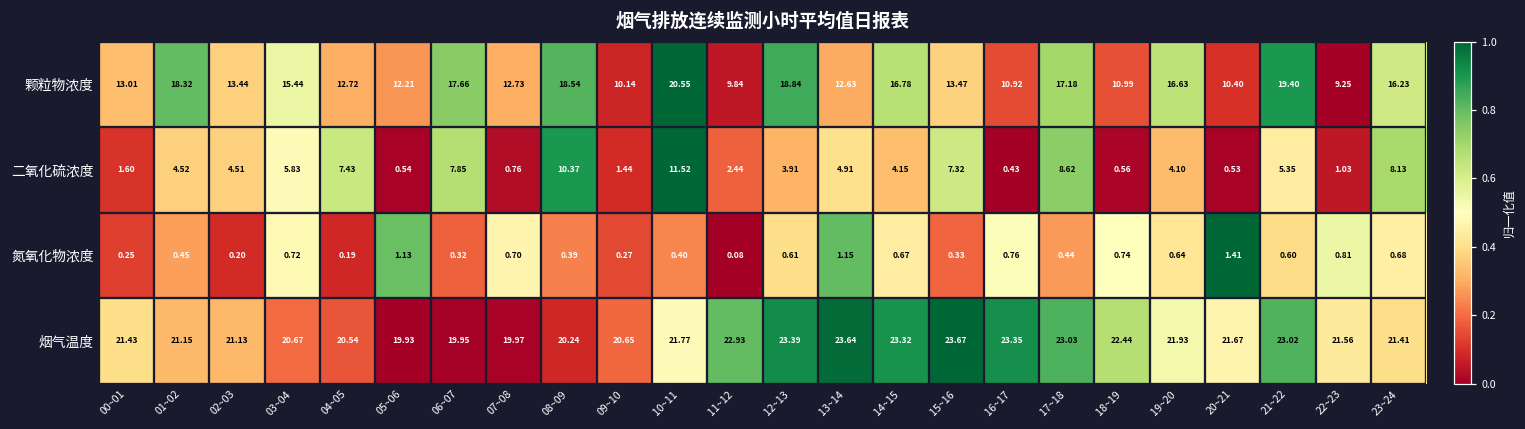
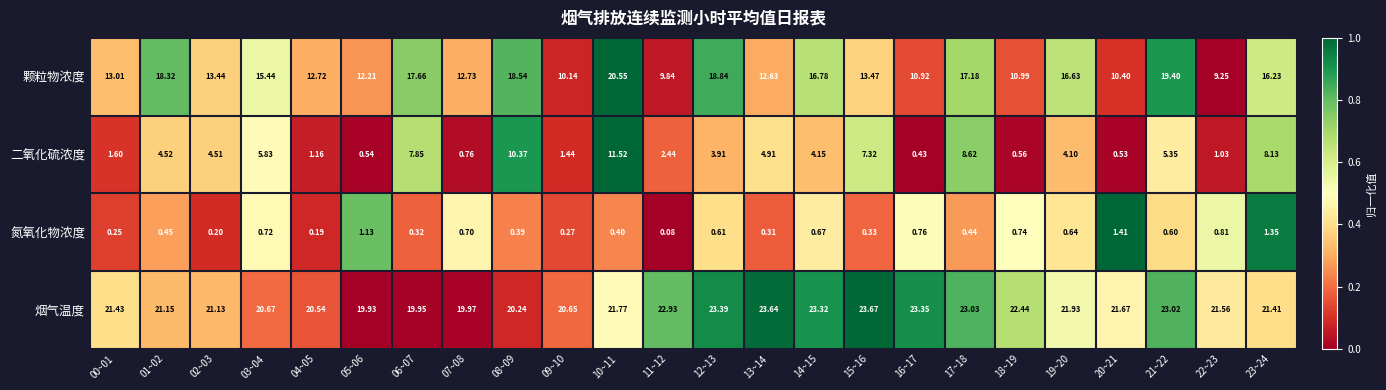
  {
    "颗粒物浓度": {
      "00~01": 13.01,
      "01~02": 18.32,
      "02~03": 13.44,
      "03~04": 15.44,
      "04~05": 12.72,
      "05~06": 12.21,
      "06~07": 17.66,
      "07~08": 12.73,
      "08~09": 18.54,
      "09~10": 10.14,
      "10~11": 20.55,
      "11~12": 9.84,
      "12~13": 18.84,
      "13~14": 12.63,
      "14~15": 16.78,
      "15~16": 13.47,
      "16~17": 10.92,
      "17~18": 17.18,
      "18~19": 10.99,
      "19~20": 16.63,
      "20~21": 10.40,
      "21~22": 19.40,
      "22~23": 9.25,
      "23~24": 16.23
    },
    "二氧化硫浓度": {
      "00~01": 1.60,
      "01~02": 4.52,
      "02~03": 4.51,
      "03~04": 5.83,
-     "04~05": 7.43,
+     "04~05": 1.16,
      "05~06": 0.54,
      "06~07": 7.85,
      "07~08": 0.76,
      "08~09": 10.37,
      "09~10": 1.44,
      "10~11": 11.52,
      "11~12": 2.44,
      "12~13": 3.91,
      "13~14": 4.91,
      "14~15": 4.15,
      "15~16": 7.32,
      "16~17": 0.43,
      "17~18": 8.62,
      "18~19": 0.56,
      "19~20": 4.10,
      "20~21": 0.53,
      "21~22": 5.35,
      "22~23": 1.03,
      "23~24": 8.13
    },
    "氮氧化物浓度": {
      "00~01": 0.25,
      "01~02": 0.45,
      "02~03": 0.20,
      "03~04": 0.72,
      "04~05": 0.19,
      "05~06": 1.13,
      "06~07": 0.32,
      "07~08": 0.70,
      "08~09": 0.39,
      "09~10": 0.27,
      "10~11": 0.40,
      "11~12": 0.08,
      "12~13": 0.61,
-     "13~14": 1.15,
+     "13~14": 0.31,
      "14~15": 0.67,
      "15~16": 0.33,
      "16~17": 0.76,
      "17~18": 0.44,
      "18~19": 0.74,
      "19~20": 0.64,
      "20~21": 1.41,
      "21~22": 0.60,
      "22~23": 0.81,
-     "23~24": 0.68
+     "23~24": 1.35
    },
    "烟气温度": {
      "00~01": 21.43,
      "01~02": 21.15,
      "02~03": 21.13,
      "03~04": 20.67,
      "04~05": 20.54,
      "05~06": 19.93,
      "06~07": 19.95,
      "07~08": 19.97,
      "08~09": 20.24,
      "09~10": 20.65,
      "10~11": 21.77,
      "11~12": 22.93,
      "12~13": 23.39,
      "13~14": 23.64,
      "14~15": 23.32,
      "15~16": 23.67,
      "16~17": 23.35,
      "17~18": 23.03,
      "18~19": 22.44,
      "19~20": 21.93,
      "20~21": 21.67,
      "21~22": 23.02,
      "22~23": 21.56,
      "23~24": 21.41
    }
  }
